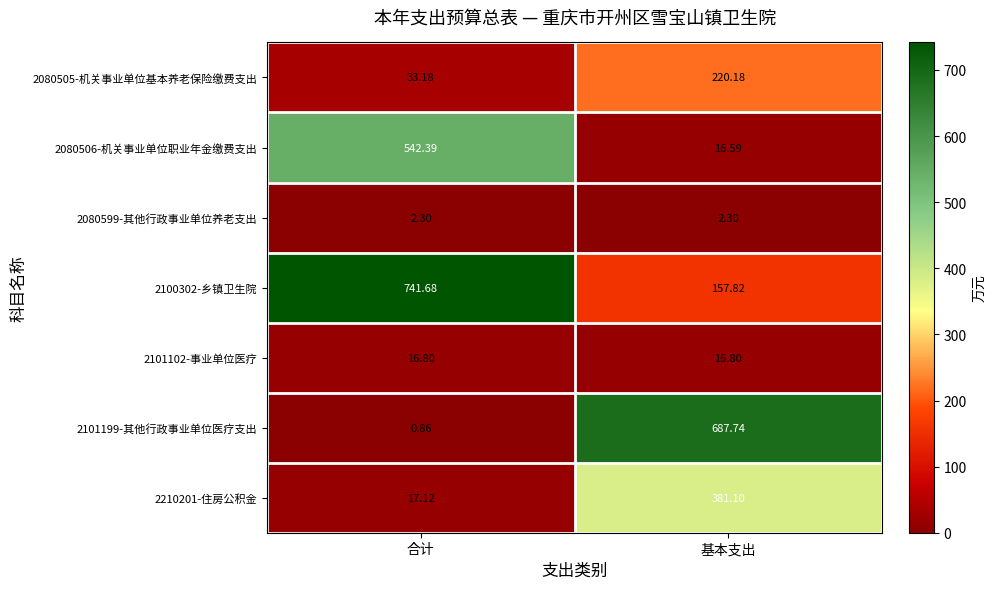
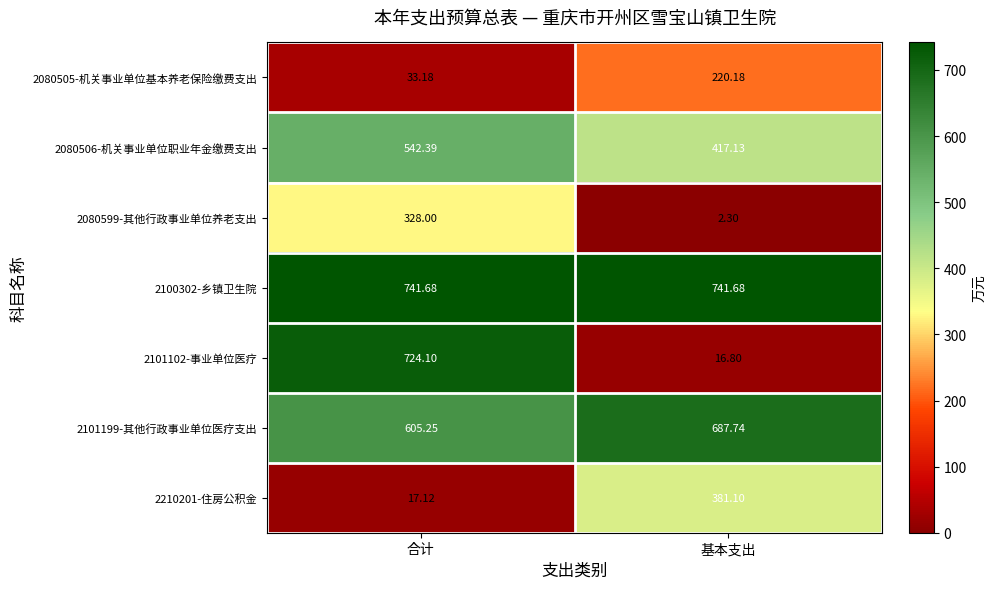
  {
    "2080505-机关事业单位基本养老保险缴费支出": {
      "合计": 33.18,
      "基本支出": 220.18
    },
    "2080506-机关事业单位职业年金缴费支出": {
      "合计": 542.39,
-     "基本支出": 16.59
+     "基本支出": 417.13
    },
    "2080599-其他行政事业单位养老支出": {
-     "合计": 2.30,
+     "合计": 328.00,
      "基本支出": 2.30
    },
    "2100302-乡镇卫生院": {
      "合计": 741.68,
-     "基本支出": 157.82
+     "基本支出": 741.68
    },
    "2101102-事业单位医疗": {
-     "合计": 16.80,
+     "合计": 724.10,
      "基本支出": 16.80
    },
    "2101199-其他行政事业单位医疗支出": {
-     "合计": 0.86,
+     "合计": 605.25,
      "基本支出": 687.74
    },
    "2210201-住房公积金": {
      "合计": 17.12,
      "基本支出": 381.10
    }
  }
